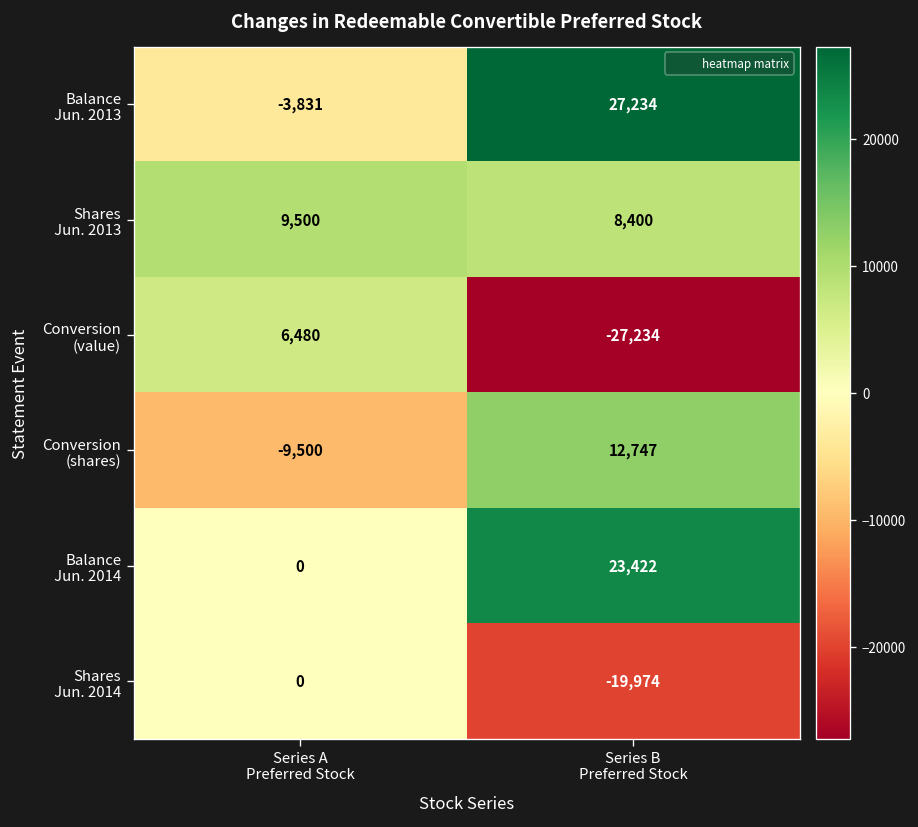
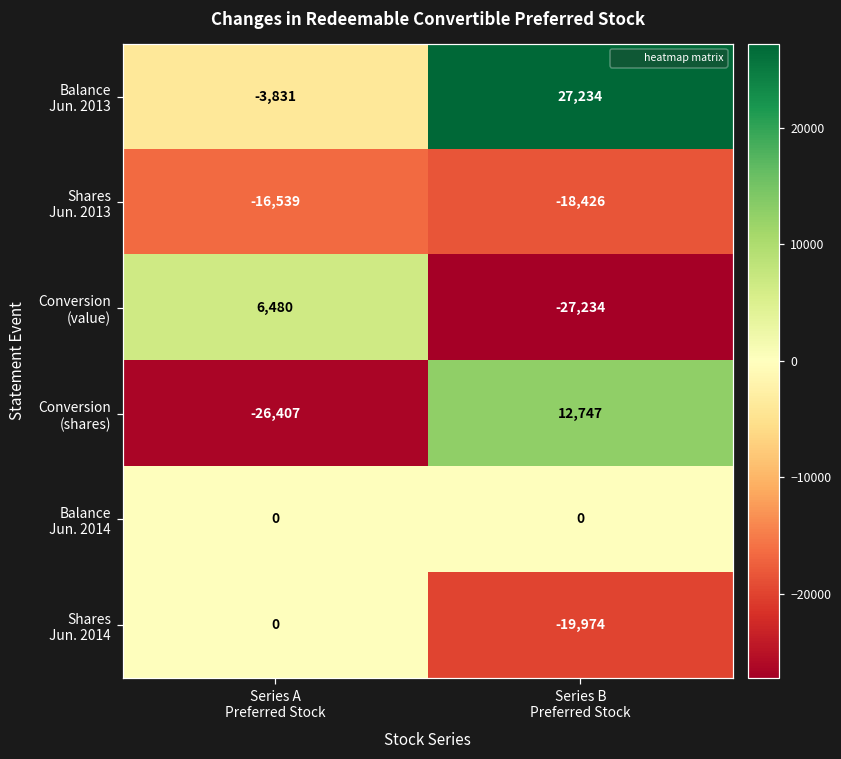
  {
    "Balance Jun. 2013": {
      "Series A Preferred Stock": "-3,831",
      "Series B Preferred Stock": "27,234"
    },
    "Shares Jun. 2013": {
-     "Series A Preferred Stock": "9,500",
-     "Series B Preferred Stock": "8,400"
+     "Series A Preferred Stock": "-16,539",
+     "Series B Preferred Stock": "-18,426"
    },
    "Conversion (value)": {
      "Series A Preferred Stock": "6,480",
      "Series B Preferred Stock": "-27,234"
    },
    "Conversion (shares)": {
-     "Series A Preferred Stock": "-9,500",
+     "Series A Preferred Stock": "-26,407",
      "Series B Preferred Stock": "12,747"
    },
    "Balance Jun. 2014": {
      "Series A Preferred Stock": "0",
-     "Series B Preferred Stock": "23,422"
+     "Series B Preferred Stock": "0"
    },
    "Shares Jun. 2014": {
      "Series A Preferred Stock": "0",
      "Series B Preferred Stock": "-19,974"
    }
  }
